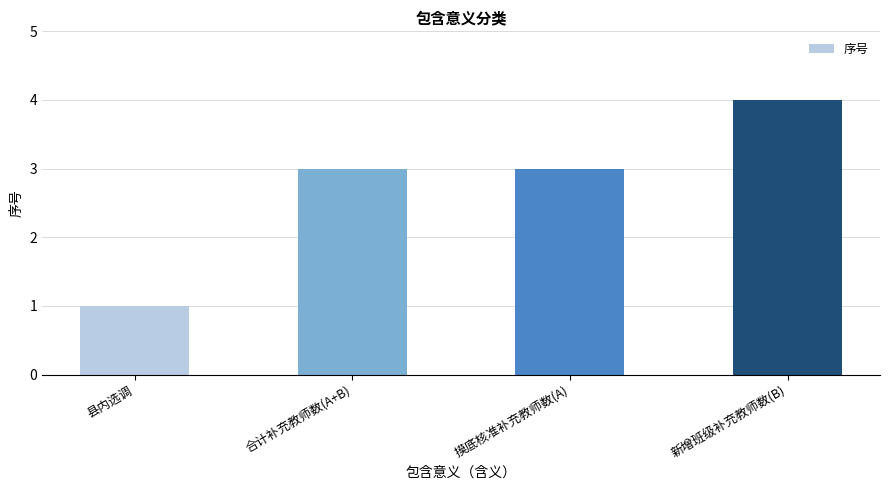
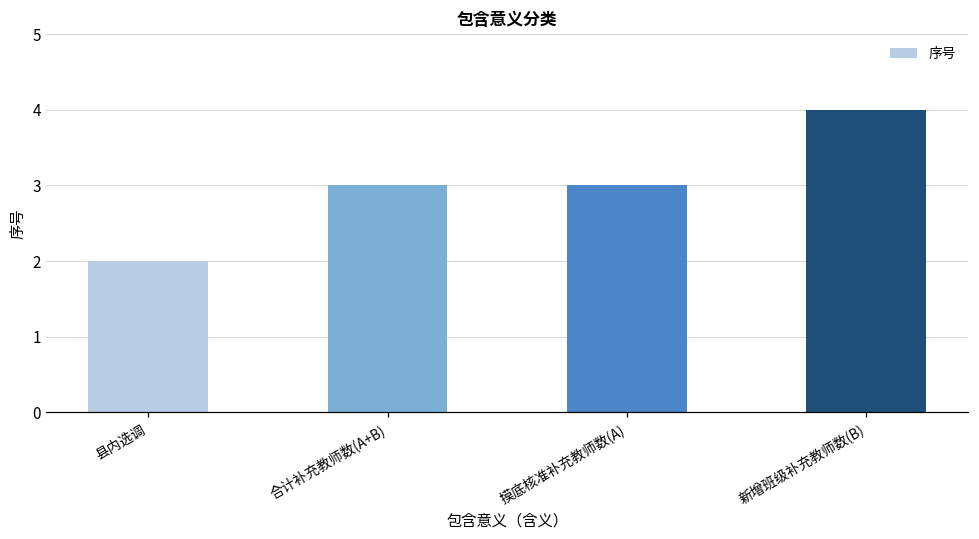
  {
-   "县内选调": 1,
+   "县内选调": 2,
    "合计补充教师数(A+B)": 3,
    "摸底核准补充教师数(A)": 3,
    "新增班级补充教师数(B)": 4
  }
